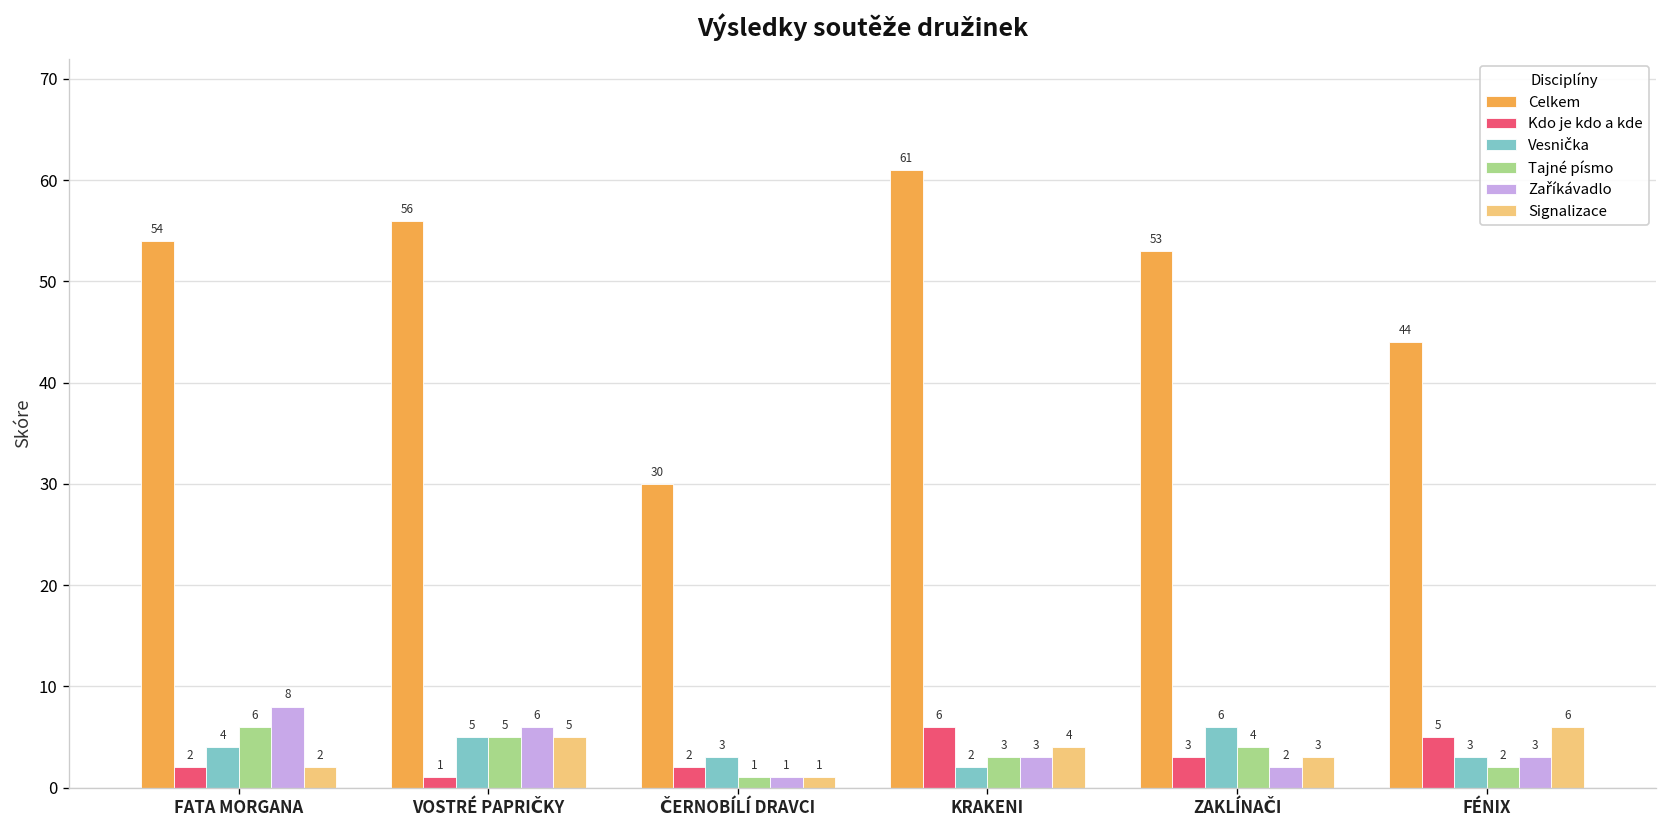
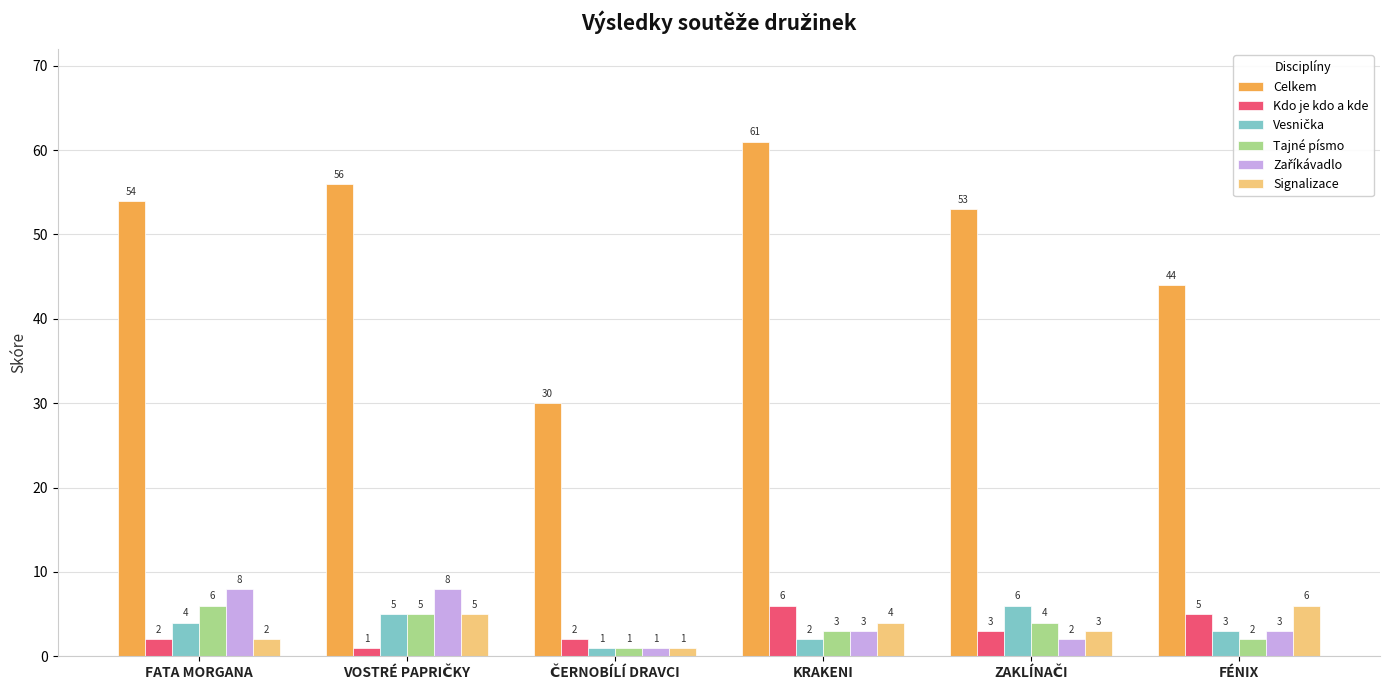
  {
    "Kdo je kdo a kde": {
      "FATA MORGANA": 2,
      "VOSTRÉ PAPRIČKY": 1,
      "ČERNOBÍLÍ DRAVCI": 2,
      "KRAKENI": 6,
      "ZAKLÍNAČI": 3,
      "FÉNIX": 5
    },
    "Vesnička": {
      "FATA MORGANA": 4,
      "VOSTRÉ PAPRIČKY": 5,
-     "ČERNOBÍLÍ DRAVCI": 3,
+     "ČERNOBÍLÍ DRAVCI": 1,
      "KRAKENI": 2,
      "ZAKLÍNAČI": 6,
      "FÉNIX": 3
    },
    "Tajné písmo": {
      "FATA MORGANA": 6,
      "VOSTRÉ PAPRIČKY": 5,
      "ČERNOBÍLÍ DRAVCI": 1,
      "KRAKENI": 3,
      "ZAKLÍNAČI": 4,
      "FÉNIX": 2
    },
    "Zaříkávadlo": {
      "FATA MORGANA": 8,
-     "VOSTRÉ PAPRIČKY": 6,
+     "VOSTRÉ PAPRIČKY": 8,
      "ČERNOBÍLÍ DRAVCI": 1,
      "KRAKENI": 3,
      "ZAKLÍNAČI": 2,
      "FÉNIX": 3
    }
  }
